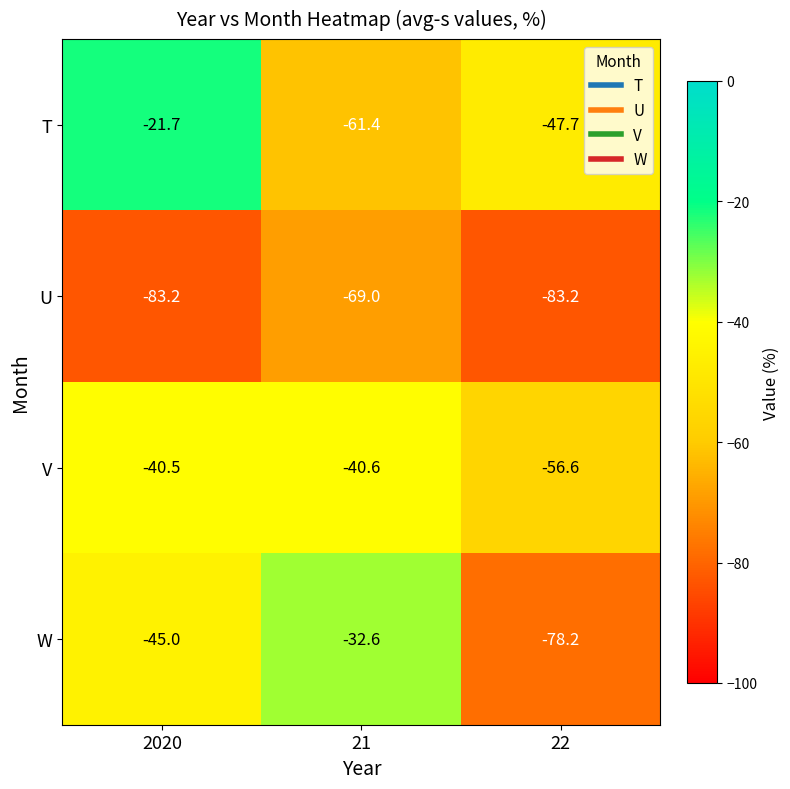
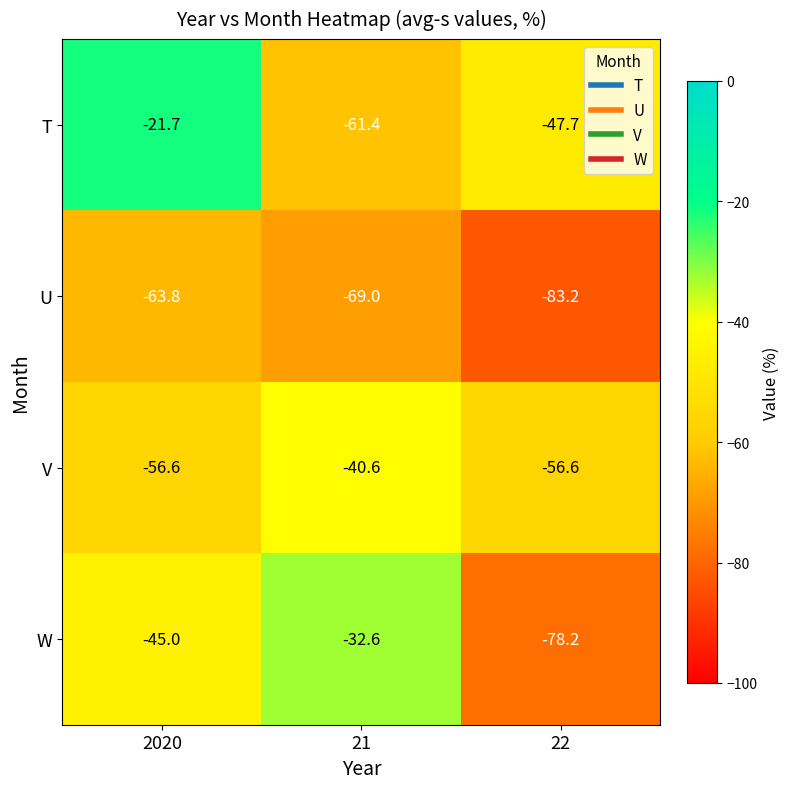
  {
    "T": {
      "2020": -21.7,
      "21": -61.4,
      "22": -47.7
    },
    "U": {
-     "2020": -83.2,
+     "2020": -63.8,
      "21": -69.0,
      "22": -83.2
    },
    "V": {
-     "2020": -40.5,
+     "2020": -56.6,
      "21": -40.6,
      "22": -56.6
    },
    "W": {
      "2020": -45.0,
      "21": -32.6,
      "22": -78.2
    }
  }
